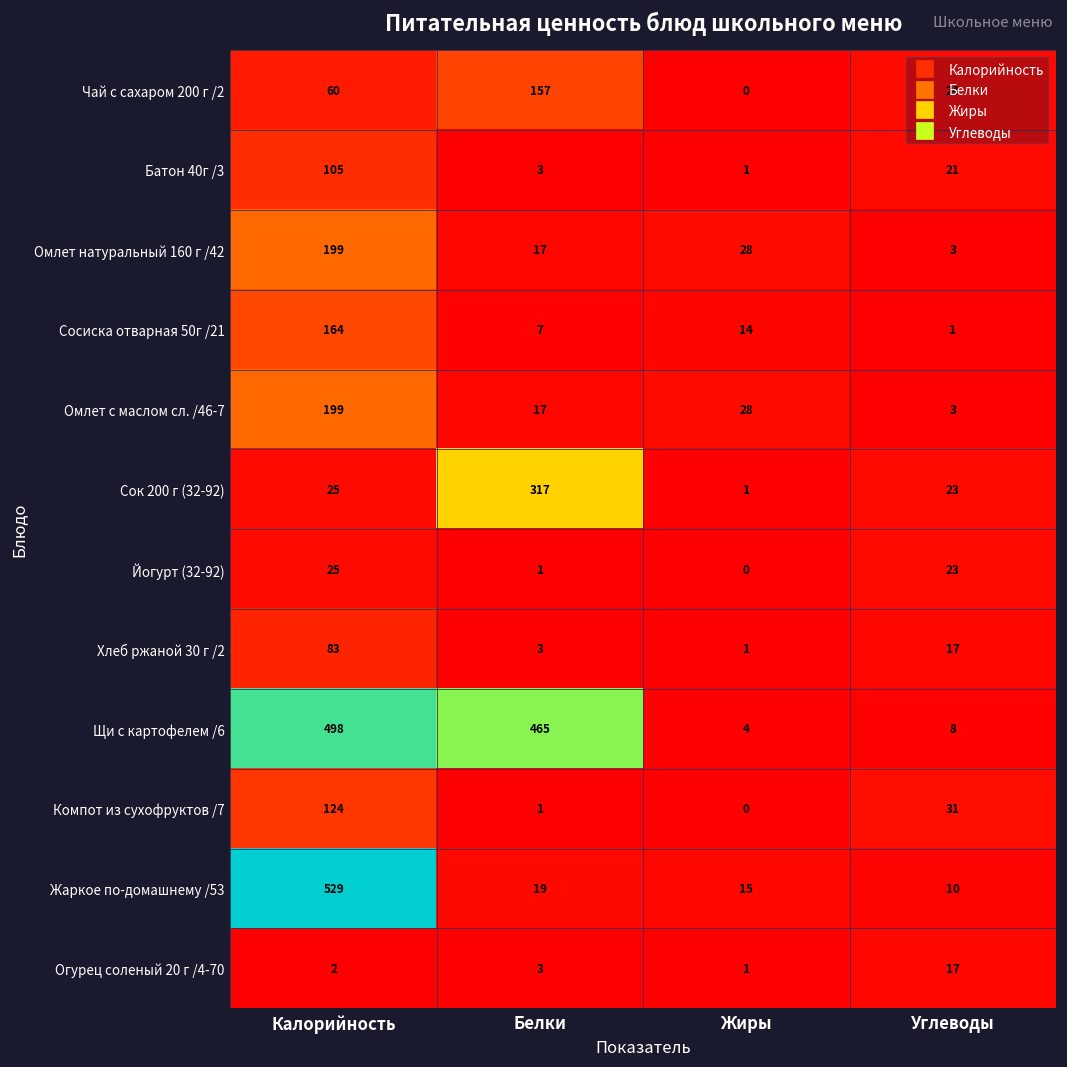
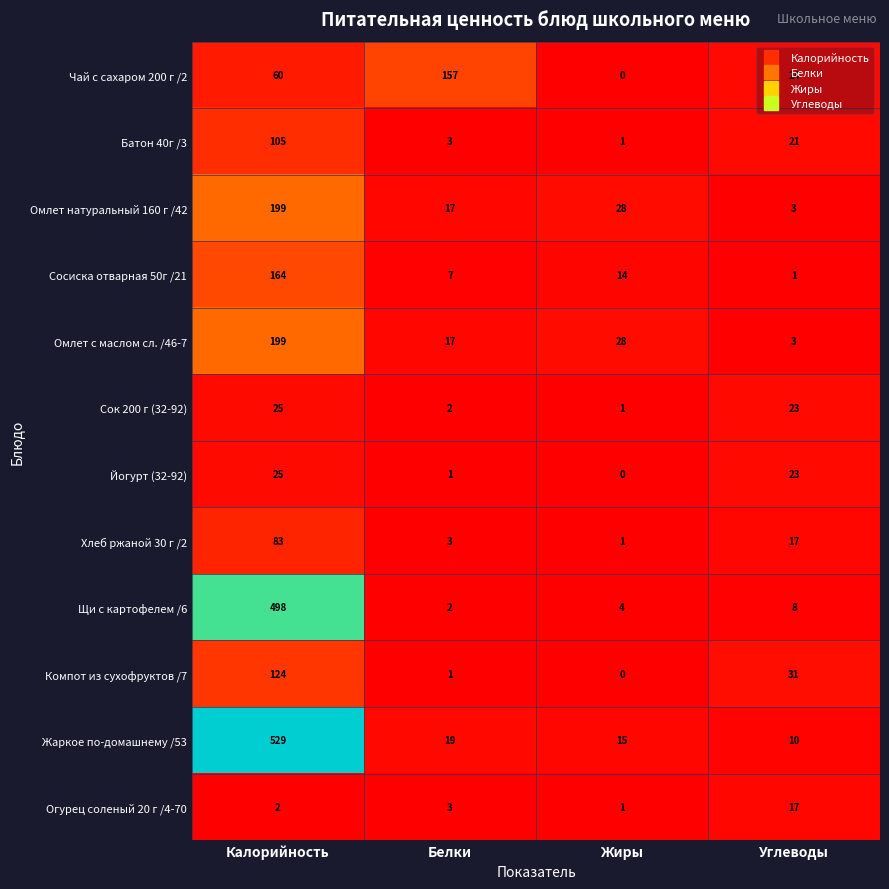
  {
    "Чай с сахаром 200 г /2": {
      "Калорийность": 60,
      "Белки": 157,
      "Жиры": 0
    },
    "Батон 40г /3": {
      "Калорийность": 105,
      "Белки": 3,
      "Жиры": 1,
      "Углеводы": 21
    },
    "Омлет натуральный 160 г /42": {
      "Калорийность": 199,
      "Белки": 17,
      "Жиры": 28,
      "Углеводы": 3
    },
    "Сосиска отварная 50г /21": {
      "Калорийность": 164,
      "Белки": 7,
      "Жиры": 14,
      "Углеводы": 1
    },
    "Омлет с маслом сл. /46-7": {
      "Калорийность": 199,
      "Белки": 17,
      "Жиры": 28,
      "Углеводы": 3
    },
    "Сок 200 г (32-92)": {
      "Калорийность": 25,
-     "Белки": 317,
+     "Белки": 2,
      "Жиры": 1,
      "Углеводы": 23
    },
    "Йогурт (32-92)": {
      "Калорийность": 25,
      "Белки": 1,
      "Жиры": 0,
      "Углеводы": 23
    },
    "Хлеб ржаной 30 г /2": {
      "Калорийность": 83,
      "Белки": 3,
      "Жиры": 1,
      "Углеводы": 17
    },
    "Щи с картофелем /6": {
      "Калорийность": 498,
-     "Белки": 465,
+     "Белки": 2,
      "Жиры": 4,
      "Углеводы": 8
    },
    "Компот из сухофруктов /7": {
      "Калорийность": 124,
      "Белки": 1,
      "Жиры": 0,
      "Углеводы": 31
    },
    "Жаркое по-домашнему /53": {
      "Калорийность": 529,
      "Белки": 19,
      "Жиры": 15,
      "Углеводы": 10
    },
    "Огурец соленый 20 г /4-70": {
      "Калорийность": 2,
      "Белки": 3,
      "Жиры": 1,
      "Углеводы": 17
    }
  }
